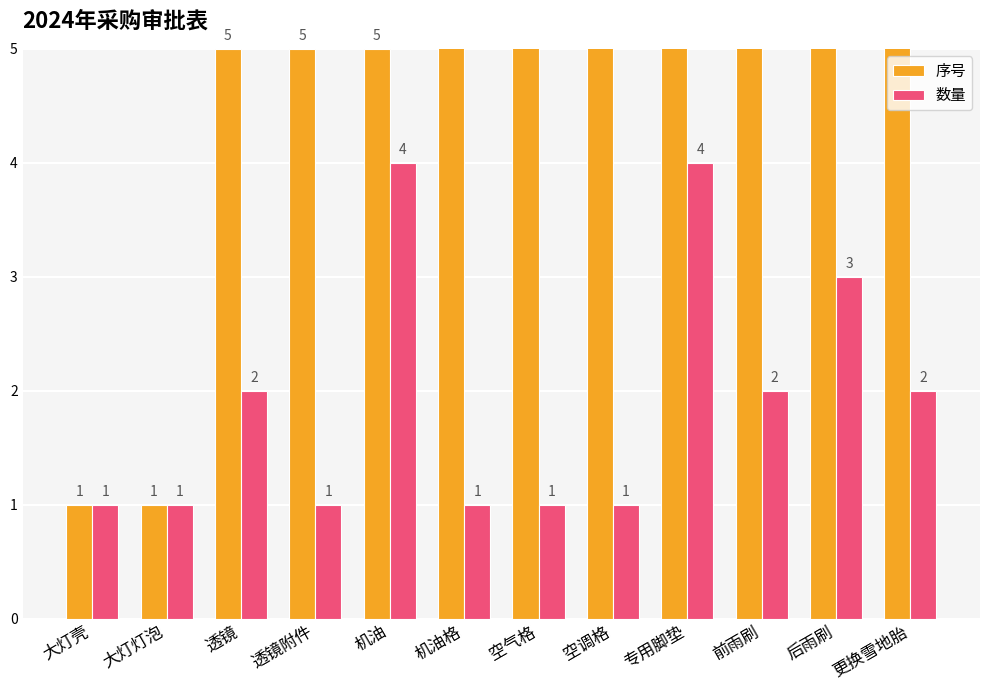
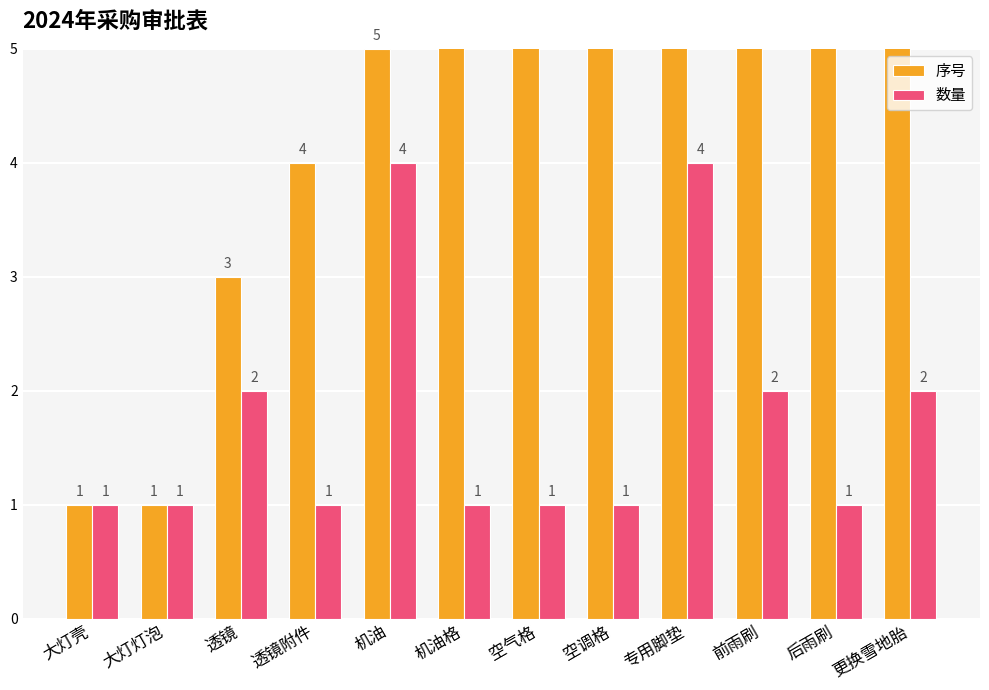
  {
    "序号": {
      "大灯壳": 1,
      "大灯灯泡": 1,
-     "透镜": 5,
-     "透镜附件": 5,
+     "透镜": 3,
+     "透镜附件": 4,
      "机油": 5
    },
    "数量": {
      "大灯壳": 1,
      "大灯灯泡": 1,
      "透镜": 2,
      "透镜附件": 1,
      "机油": 4,
      "机油格": 1,
      "空气格": 1,
      "空调格": 1,
      "专用脚垫": 4,
      "前雨刷": 2,
-     "后雨刷": 3,
+     "后雨刷": 1,
      "更换雪地胎": 2
    }
  }
